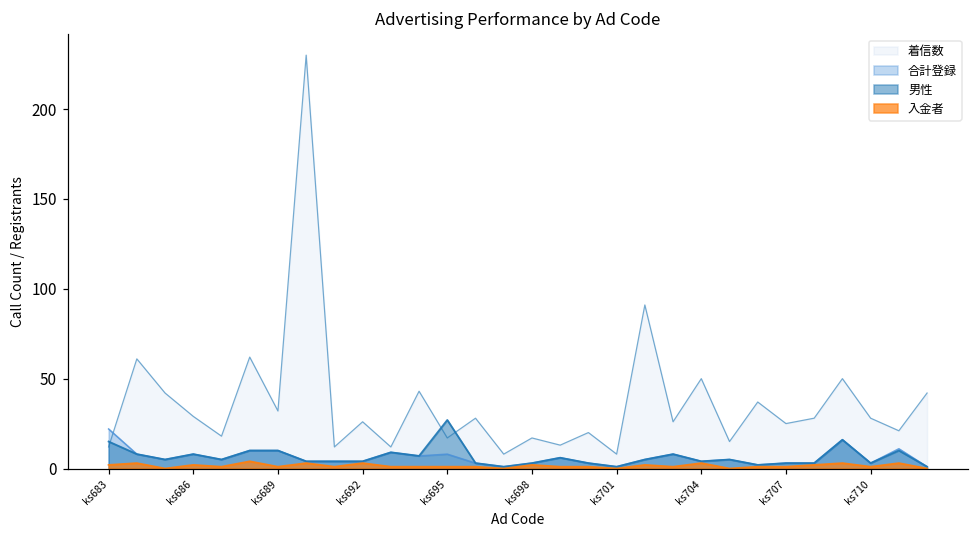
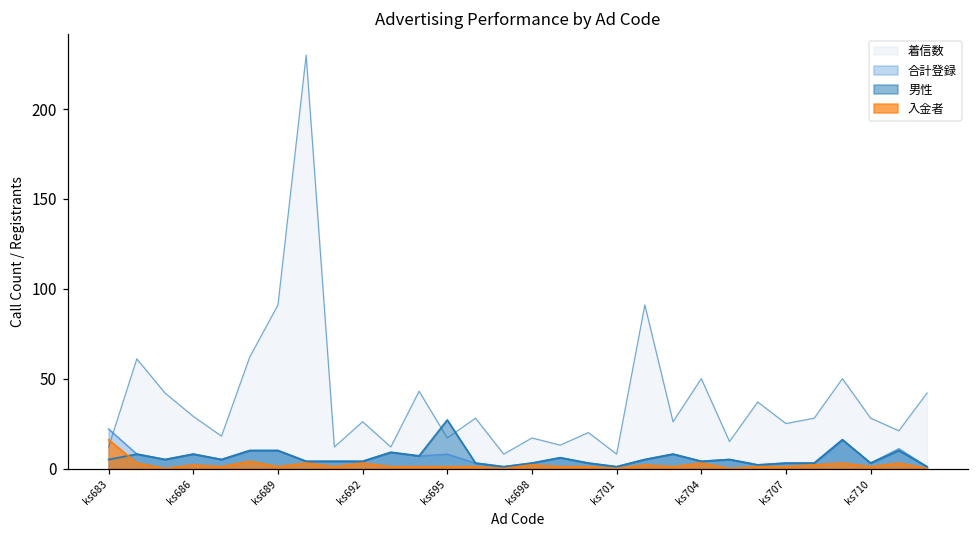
  {
    "着信数": {
      "ks683": 12,
      "ks686": 29,
-     "ks689": 32,
+     "ks689": 91,
      "ks692": 26,
      "ks695": 17,
      "ks698": 17,
      "ks701": 8,
      "ks704": 50,
      "ks707": 25,
      "ks710": 28
    },
    "合計登録": {
      "ks683": 22,
      "ks695": 8
    },
    "男性": {
-     "ks683": 15,
+     "ks683": 5,
      "ks695": 27
    },
    "入金者": {
-     "ks683": 2,
+     "ks683": 16,
      "ks686": 2,
      "ks689": 1,
      "ks695": 1,
      "ks707": 1,
      "ks710": 1
    }
  }
